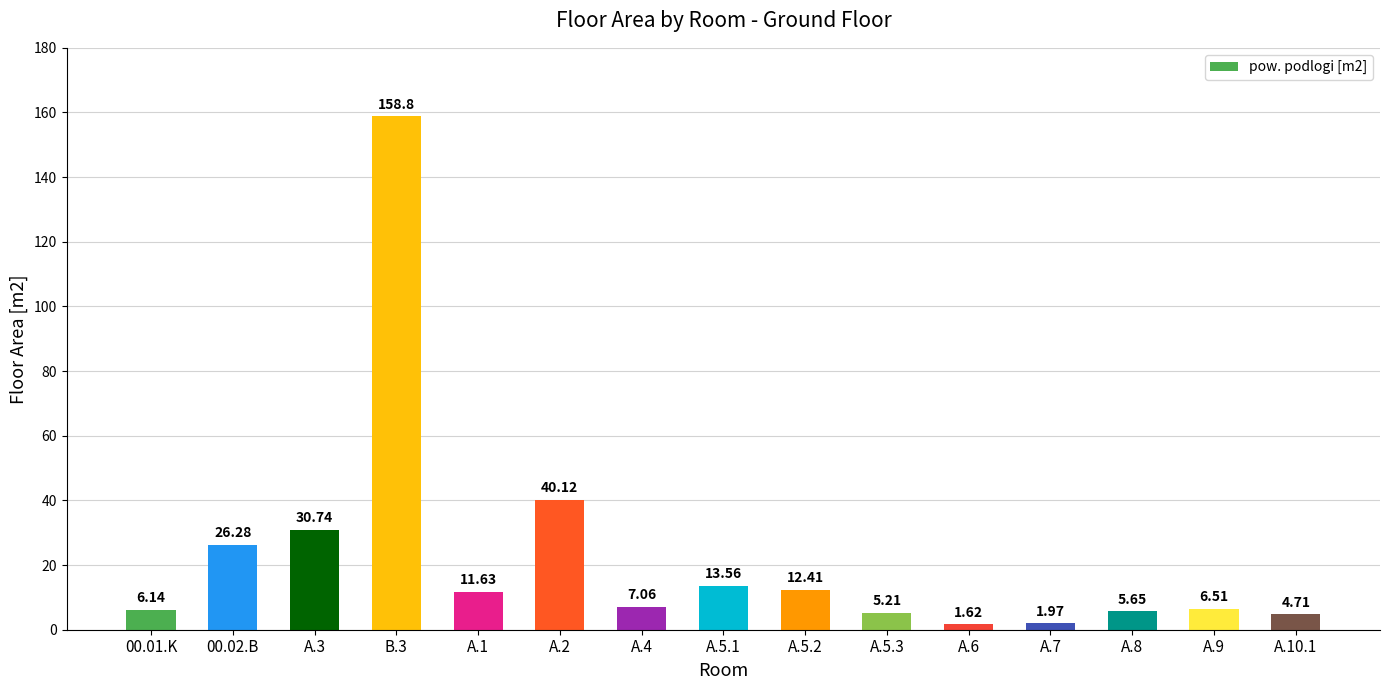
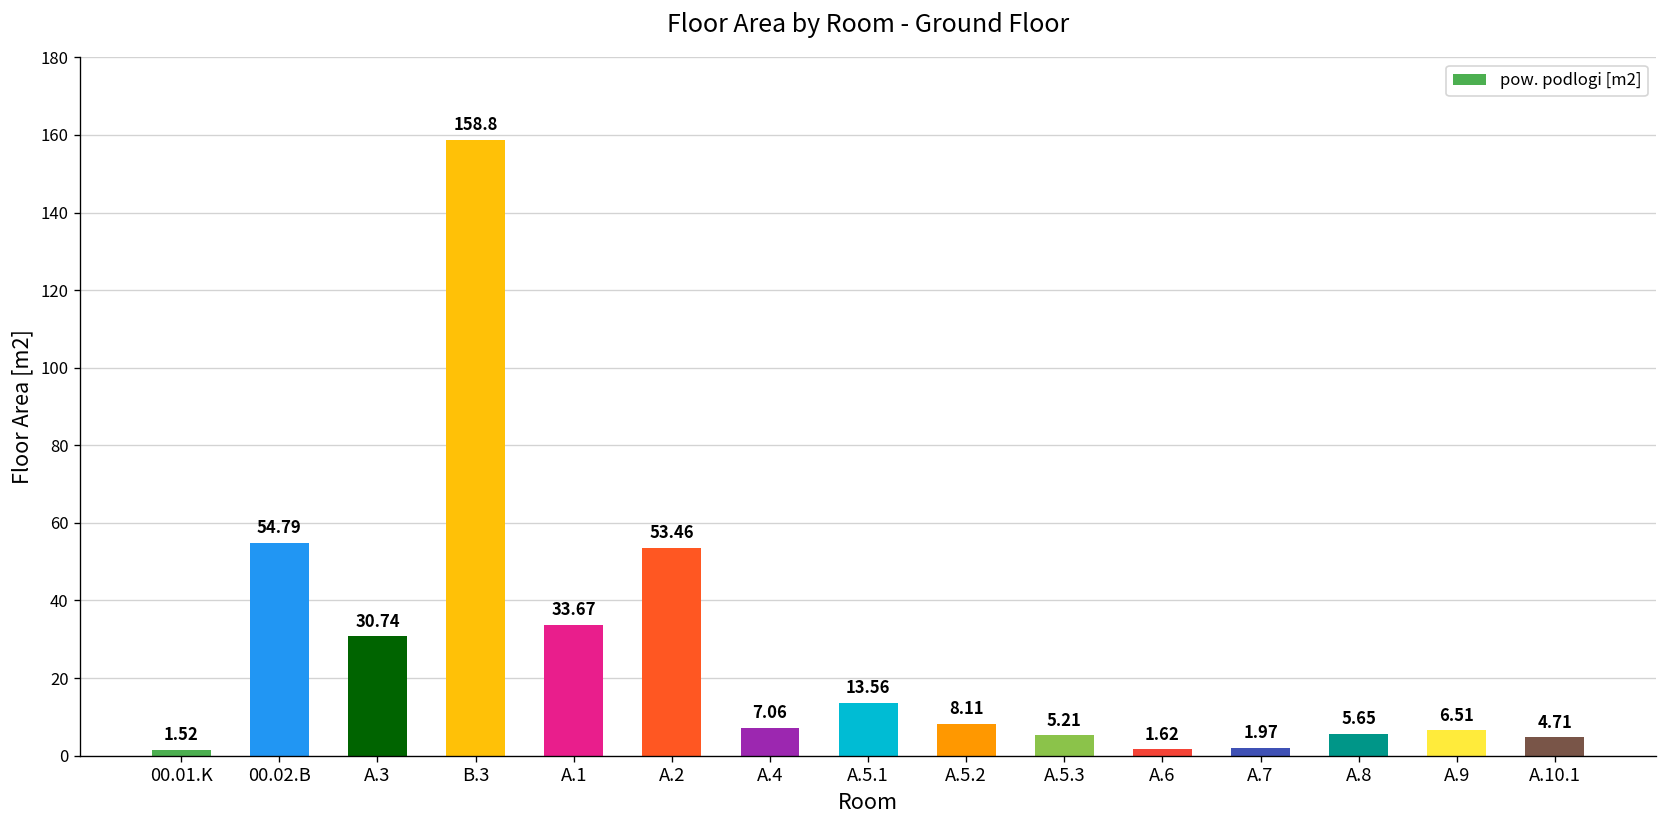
  {
-   "00.01.K": 6.14,
-   "00.02.B": 26.28,
+   "00.01.K": 1.52,
+   "00.02.B": 54.79,
    "A.3": 30.74,
    "B.3": 158.8,
-   "A.1": 11.63,
-   "A.2": 40.12,
+   "A.1": 33.67,
+   "A.2": 53.46,
    "A.4": 7.06,
    "A.5.1": 13.56,
-   "A.5.2": 12.41,
+   "A.5.2": 8.11,
    "A.5.3": 5.21,
    "A.6": 1.62,
    "A.7": 1.97,
    "A.8": 5.65,
    "A.9": 6.51,
    "A.10.1": 4.71
  }
